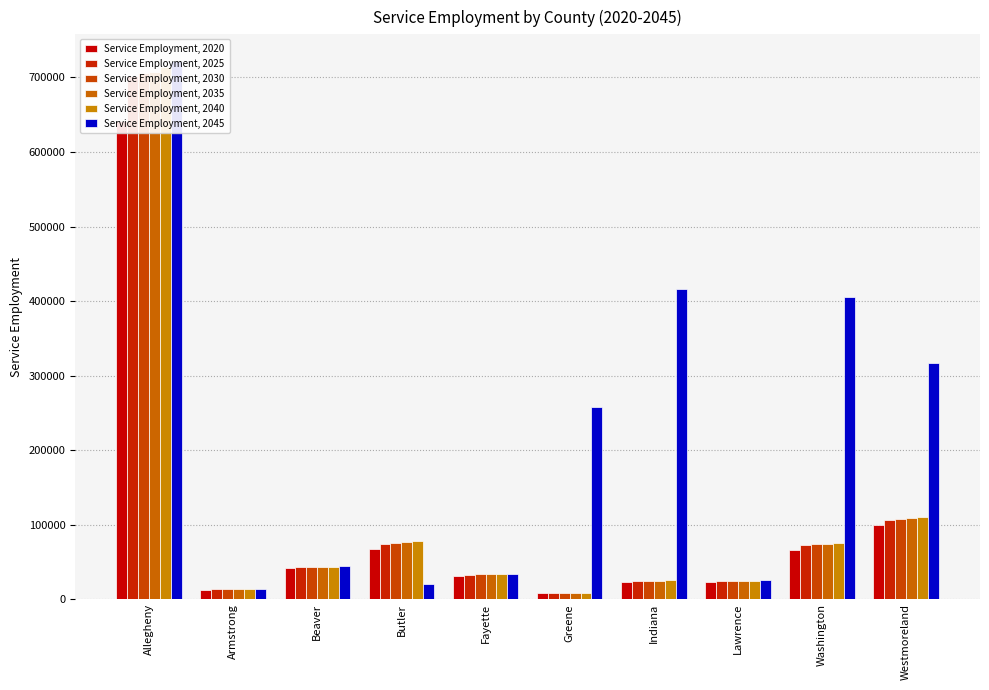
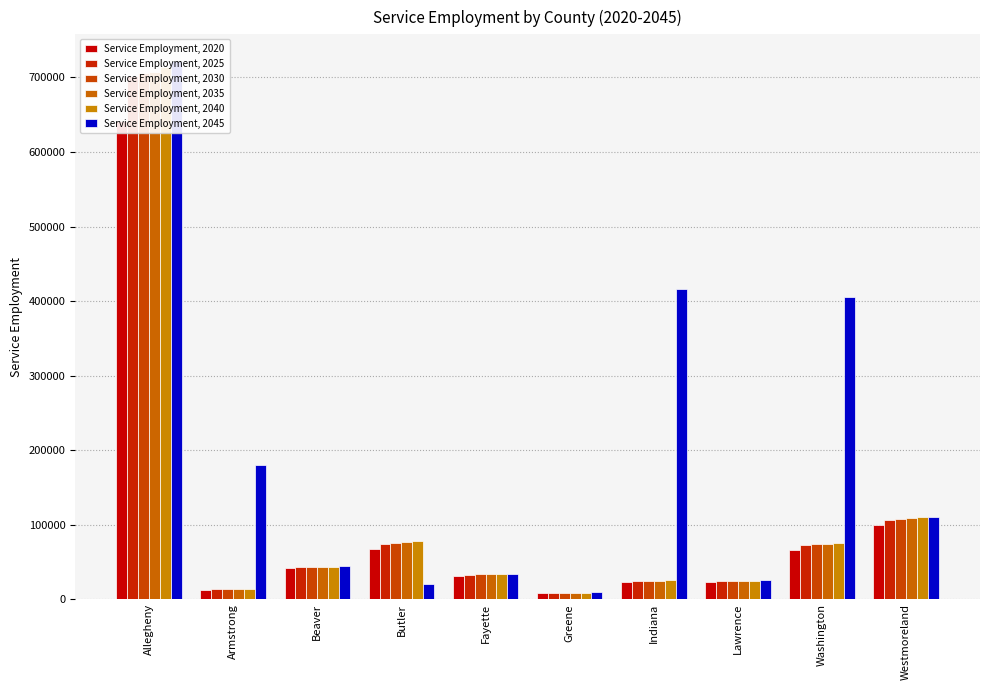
  {
    "Service Employment, 2045": {
-     "Armstrong": 10000,
+     "Armstrong": 180000,
      "Beaver": 40000,
      "Butler": 20000,
      "Fayette": 30000,
-     "Greene": 260000,
+     "Greene": 10000,
      "Indiana": 420000,
      "Lawrence": 30000,
      "Washington": 410000,
-     "Westmoreland": 320000
+     "Westmoreland": 110000
    }
  }
